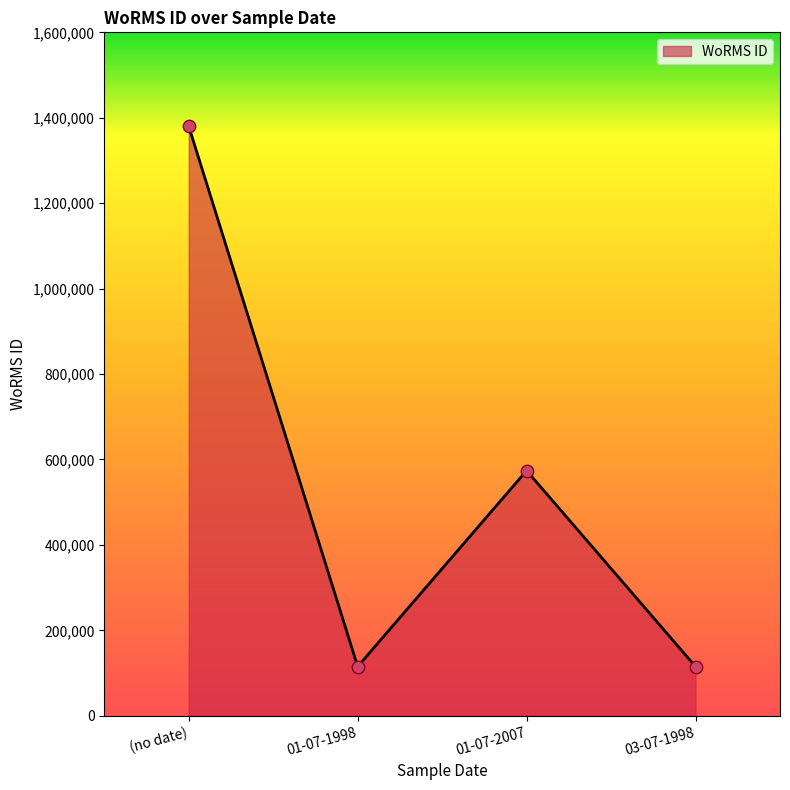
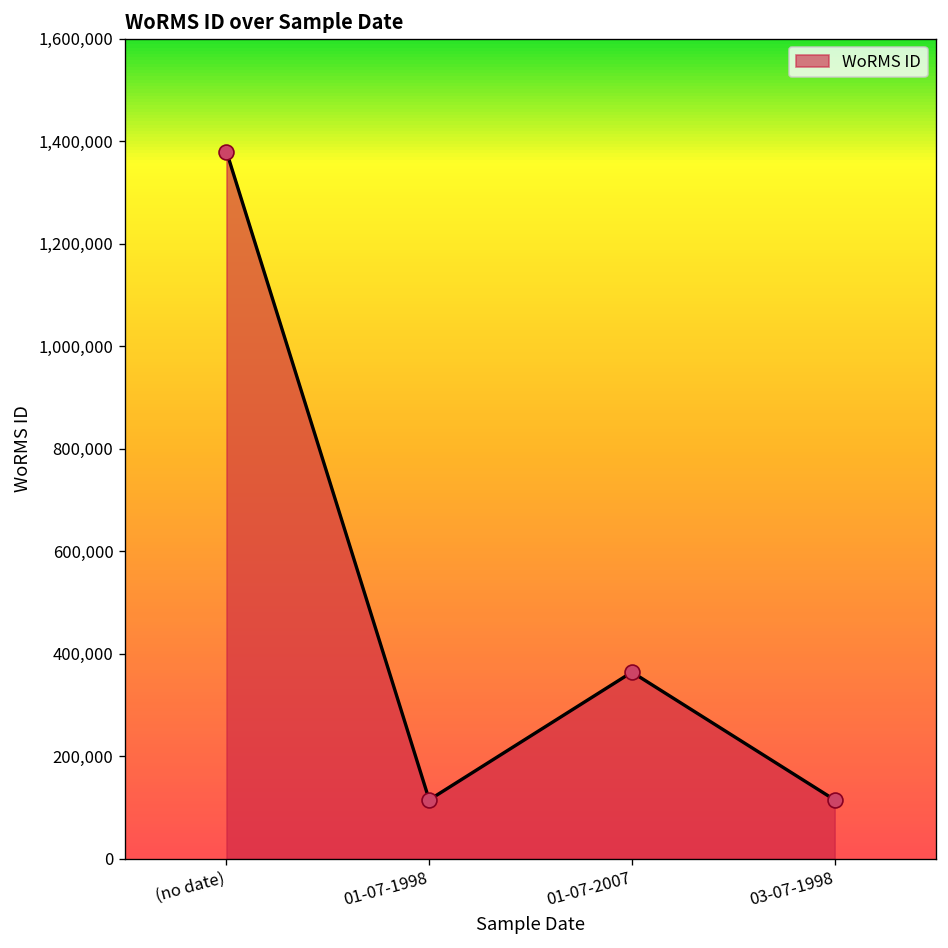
  {
    "(no date)": "1,380,000",
    "01-07-1998": "120,000",
-   "01-07-2007": "570,000",
+   "01-07-2007": "360,000",
    "03-07-1998": "120,000"
  }
